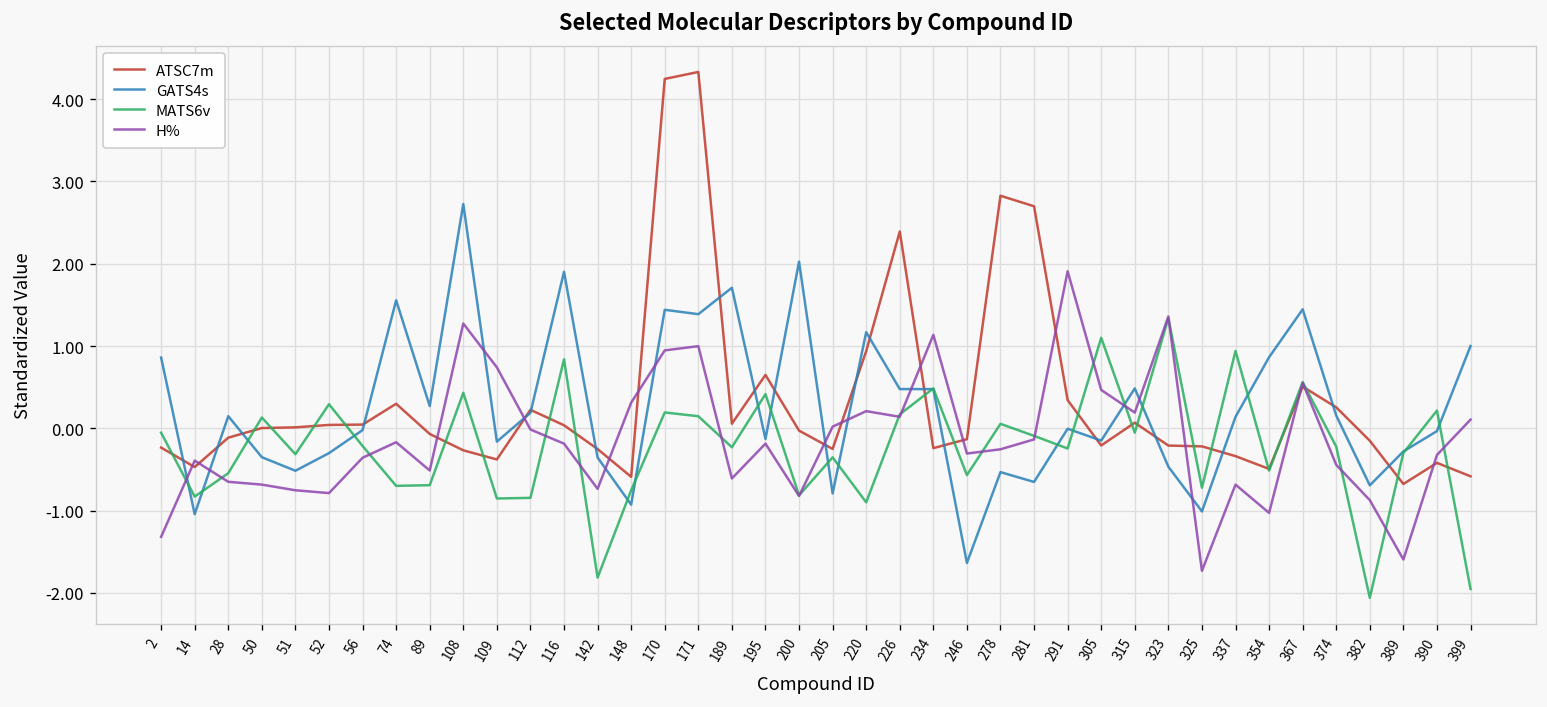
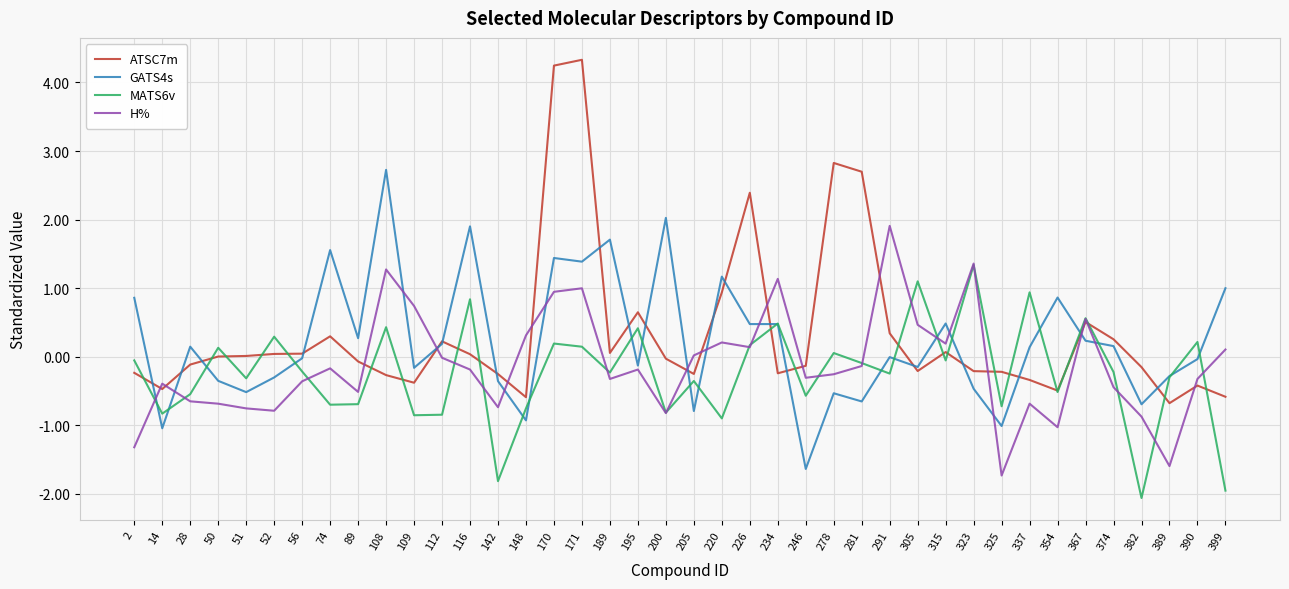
  {
    "ATSC7m": {
      "2": -0.2,
      "14": -0.5,
      "28": -0.1,
      "50": 0.0,
      "51": 0.0,
      "52": 0.0,
      "56": 0.0,
      "74": 0.3,
      "89": -0.1,
      "108": -0.3,
      "109": -0.4,
      "116": 0.0,
      "142": -0.3,
      "148": -0.6,
      "170": 4.2,
      "171": 4.3,
      "189": 0.1,
      "195": 0.6,
      "200": 0.0,
      "205": -0.3,
      "220": 0.9,
      "226": 2.4,
      "234": -0.2,
      "246": -0.1,
      "278": 2.8,
      "281": 2.7,
      "291": 0.3,
      "305": -0.2,
      "315": 0.1,
      "323": -0.2,
      "325": -0.2,
      "337": -0.3,
      "367": 0.5,
      "374": 0.3,
      "382": -0.2,
      "389": -0.7,
      "390": -0.4,
      "399": -0.6
    },
    "GATS4s": {
      "2": 0.9,
      "14": -1.0,
      "28": 0.1,
      "50": -0.4,
      "51": -0.5,
      "52": -0.3,
      "56": 0.0,
      "74": 1.6,
      "89": 0.3,
      "108": 2.7,
      "109": -0.2,
      "116": 1.9,
      "142": -0.4,
      "148": -0.9,
      "170": 1.4,
      "171": 1.4,
      "189": 1.7,
      "195": -0.1,
      "200": 2.0,
      "205": -0.8,
      "220": 1.2,
      "226": 0.5,
      "246": -1.6,
      "278": -0.5,
      "281": -0.7,
      "291": 0.0,
      "305": -0.1,
      "315": 0.5,
      "323": -0.5,
      "325": -1.0,
      "337": 0.1,
      "354": 0.9,
-     "367": 1.4,
+     "367": 0.2,
      "374": 0.2,
      "382": -0.7,
      "390": 0.0,
      "399": 1.0
    },
    "MATS6v": {
      "2": -0.1,
      "14": -0.8,
      "28": -0.5,
      "50": 0.1,
      "51": -0.3,
      "52": 0.3,
      "56": -0.2,
      "74": -0.7,
      "89": -0.7,
      "108": 0.4,
      "109": -0.9,
      "112": -0.8,
      "116": 0.8,
      "142": -1.8,
      "148": -0.8,
      "170": 0.2,
      "171": 0.1,
      "189": -0.2,
      "195": 0.4,
      "205": -0.4,
      "220": -0.9,
      "246": -0.6,
      "278": 0.1,
      "281": -0.1,
      "291": -0.2,
      "305": 1.1,
      "315": -0.1,
      "325": -0.7,
      "337": 0.9,
      "374": -0.2,
      "382": -2.1,
      "390": 0.2,
      "399": -2.0
    },
    "H%": {
      "2": -1.3,
      "14": -0.4,
      "28": -0.6,
      "50": -0.7,
      "51": -0.8,
      "52": -0.8,
      "56": -0.4,
      "74": -0.2,
      "89": -0.5,
      "108": 1.3,
      "109": 0.7,
      "112": 0.0,
      "116": -0.2,
      "142": -0.7,
      "148": 0.3,
      "170": 0.9,
      "171": 1.0,
-     "189": -0.6,
+     "189": -0.3,
      "195": -0.2,
      "205": 0.0,
      "220": 0.2,
      "234": 1.1,
      "246": -0.3,
      "278": -0.3,
      "281": -0.1,
      "291": 1.9,
      "305": 0.5,
      "315": 0.2,
      "325": -1.7,
      "337": -0.7,
      "354": -1.0,
      "374": -0.4,
      "382": -0.9,
      "389": -1.6,
      "390": -0.3,
      "399": 0.1
    }
  }
